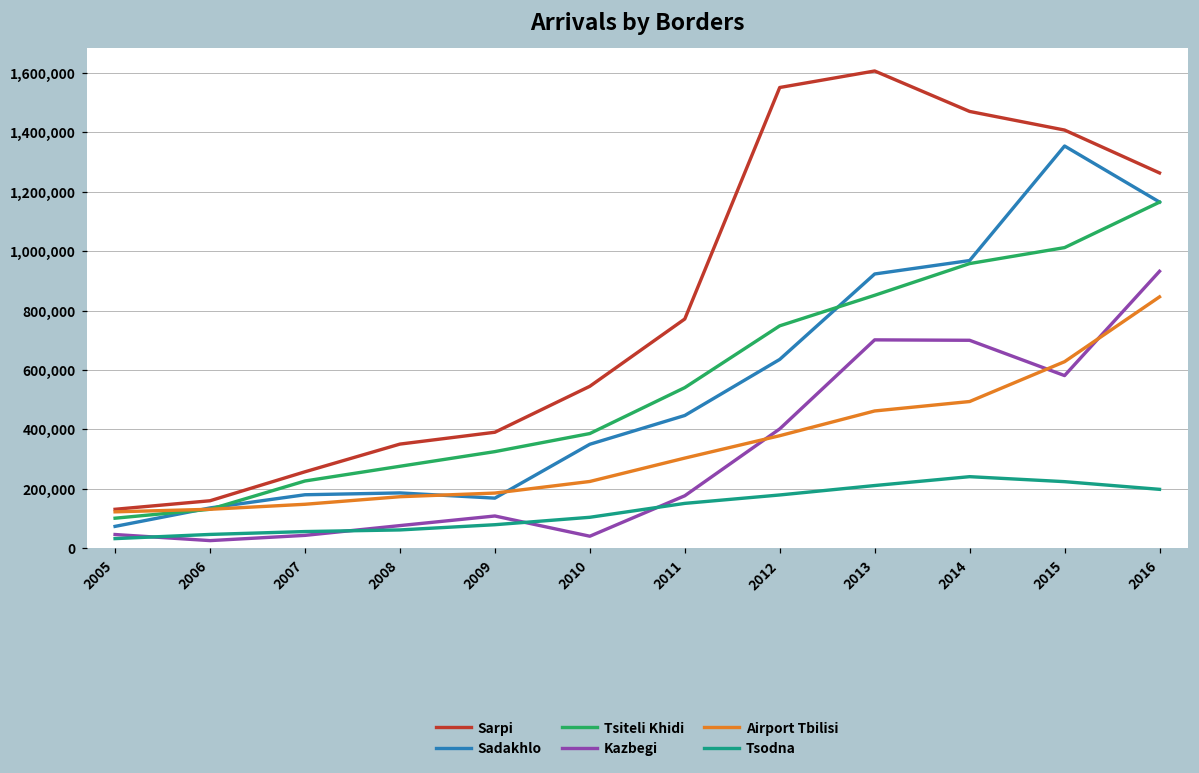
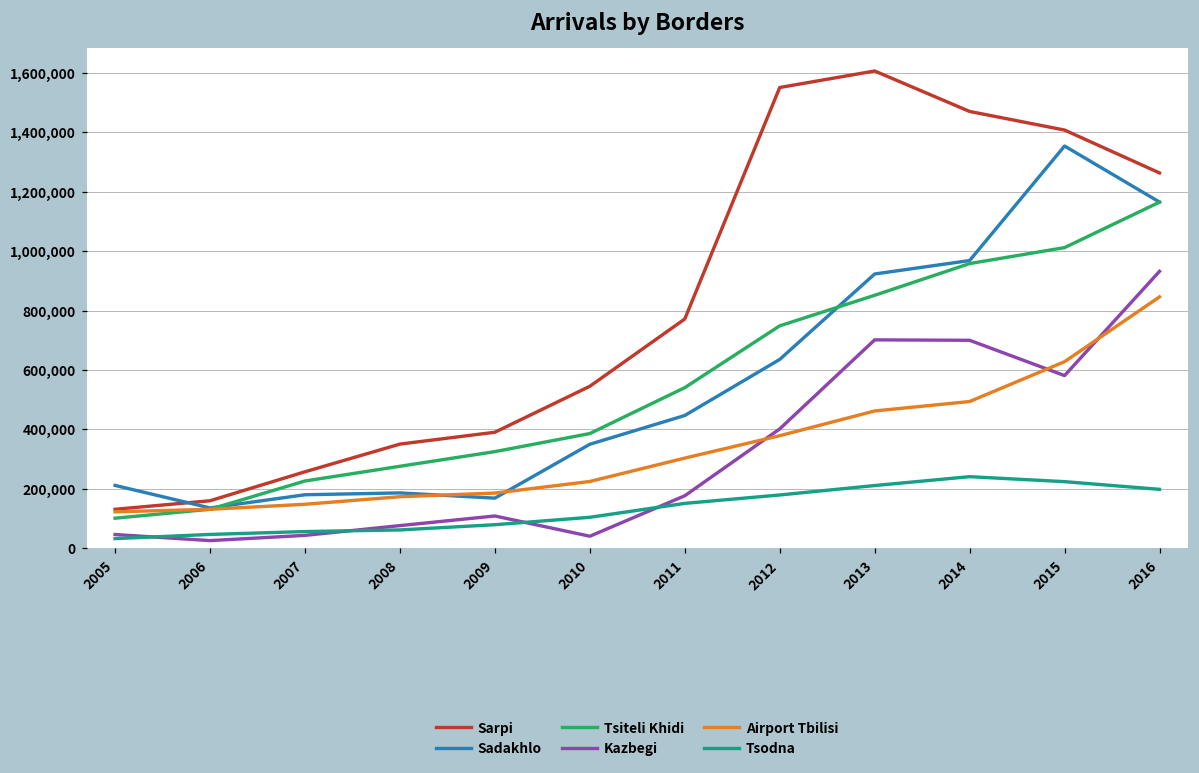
  {
    "Sarpi": {
      "2006": "160,000",
      "2007": "260,000",
      "2008": "350,000",
      "2009": "390,000",
      "2010": "550,000",
      "2011": "770,000",
      "2012": "1,550,000",
      "2013": "1,610,000",
      "2014": "1,470,000",
      "2015": "1,410,000",
      "2016": "1,260,000"
    },
    "Sadakhlo": {
-     "2005": "70,000",
+     "2005": "210,000",
      "2007": "180,000",
      "2008": "190,000",
      "2009": "170,000",
      "2010": "350,000",
      "2011": "450,000",
      "2012": "640,000",
      "2013": "920,000",
      "2014": "970,000",
      "2015": "1,350,000"
    },
    "Kazbegi": {
      "2005": "50,000",
      "2006": "30,000",
      "2007": "40,000",
      "2008": "80,000",
      "2009": "110,000",
      "2010": "40,000",
      "2011": "180,000",
      "2012": "400,000",
      "2013": "700,000",
      "2014": "700,000",
      "2015": "580,000",
      "2016": "930,000"
    },
    "Airport Tbilisi": {
      "2007": "150,000",
      "2008": "170,000",
      "2009": "190,000",
      "2010": "230,000",
      "2011": "300,000",
      "2012": "380,000",
      "2013": "460,000",
      "2014": "490,000",
      "2015": "630,000",
      "2016": "850,000"
    }
  }
